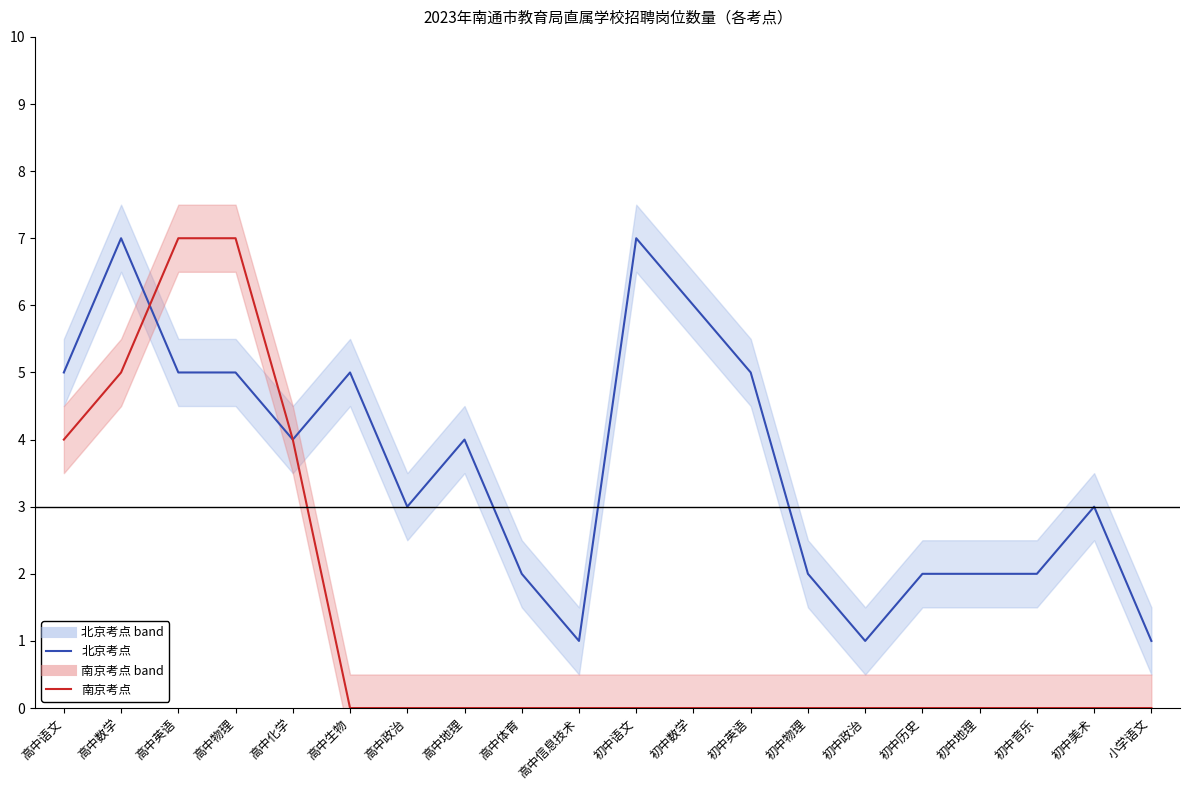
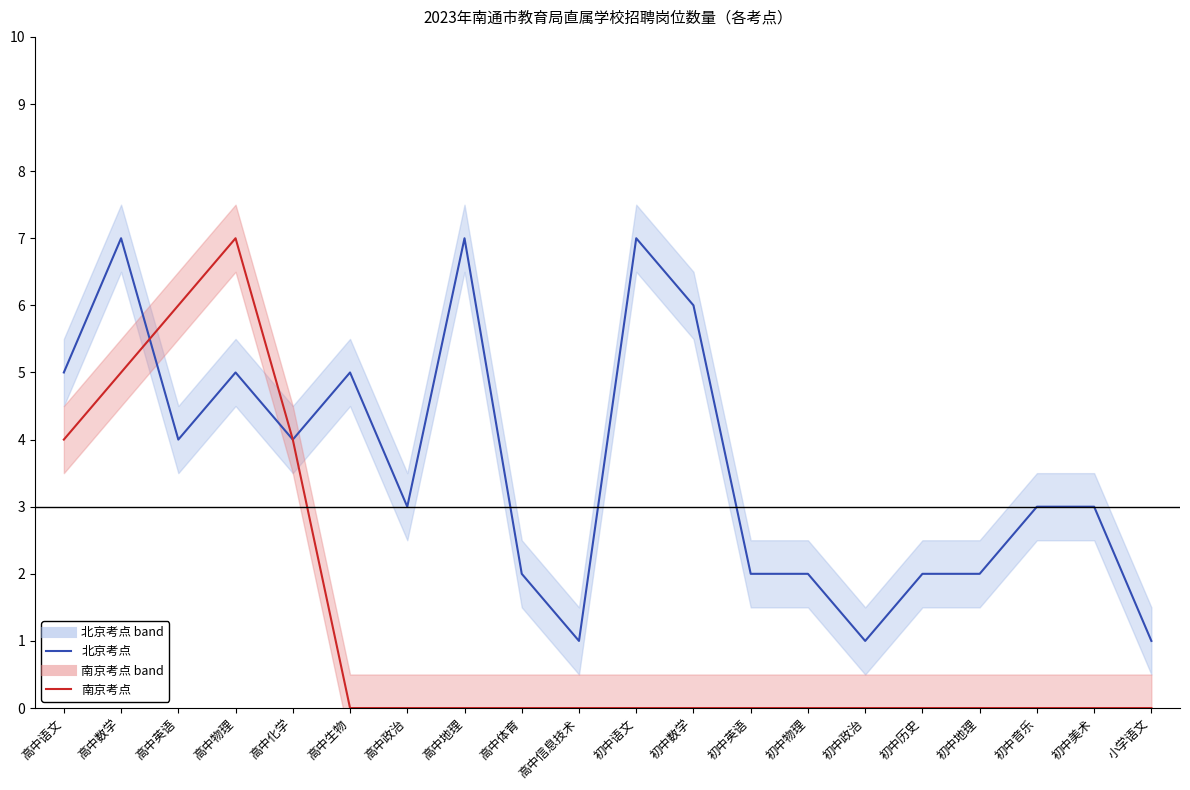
  {
    "北京考点": {
      "高中语文": 5,
      "高中数学": 7,
-     "高中英语": 5,
+     "高中英语": 4,
      "高中物理": 5,
      "高中生物": 5,
      "高中政治": 3,
-     "高中地理": 4,
+     "高中地理": 7,
      "高中体育": 2,
      "高中信息技术": 1,
      "初中语文": 7,
      "初中数学": 6,
-     "初中英语": 5,
+     "初中英语": 2,
      "初中物理": 2,
      "初中政治": 1,
      "初中历史": 2,
      "初中地理": 2,
-     "初中音乐": 2,
+     "初中音乐": 3,
      "初中美术": 3,
      "小学语文": 1
    },
    "北京考点 band": {
      "高中语文": 1,
      "高中信息技术": 1,
      "初中政治": 1,
      "小学语文": 1
    },
    "南京考点": {
      "高中语文": 4,
      "高中数学": 5,
-     "高中英语": 7,
+     "高中英语": 6,
      "高中物理": 7,
      "高中生物": 0,
      "高中政治": 0,
      "高中地理": 0,
      "高中体育": 0,
      "高中信息技术": 0,
      "初中语文": 0,
      "初中数学": 0,
      "初中英语": 0,
      "初中物理": 0,
      "初中政治": 0,
      "初中历史": 0,
      "初中地理": 0,
      "初中音乐": 0,
      "初中美术": 0,
      "小学语文": 0
    }
  }
